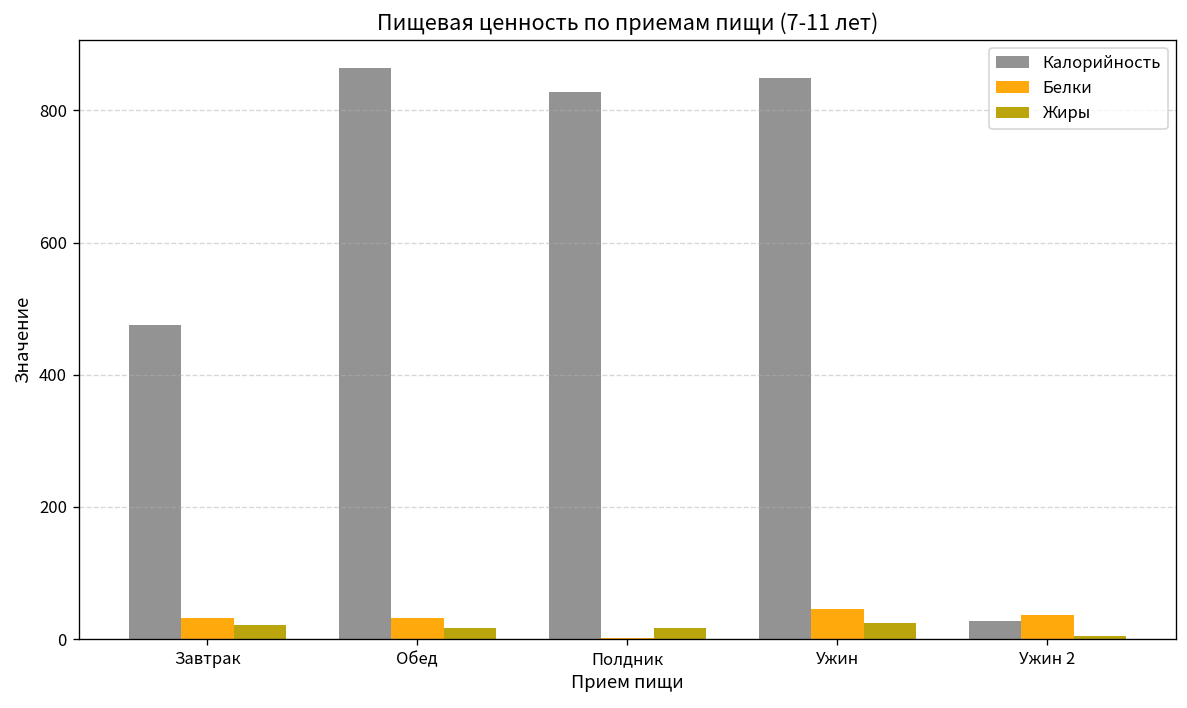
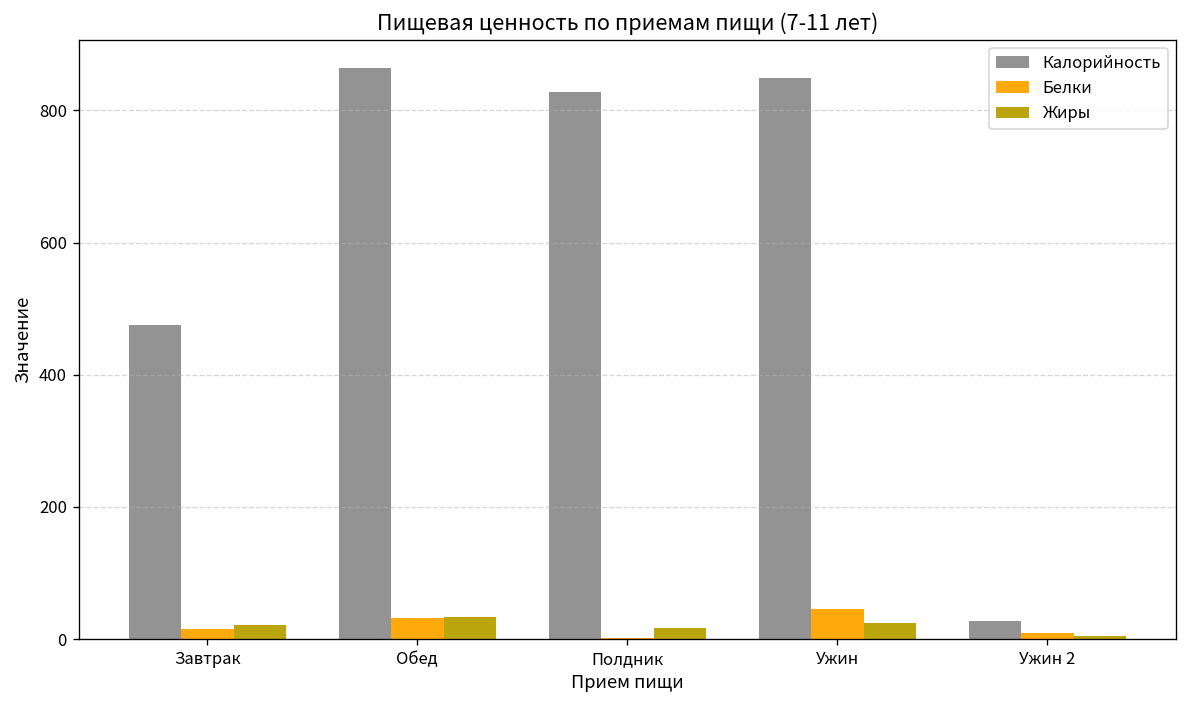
  {
    "Калорийность": {
      "Завтрак": 480,
      "Обед": 860,
      "Полдник": 830,
      "Ужин": 850,
      "Ужин 2": 30
    },
    "Белки": {
-     "Завтрак": 30,
+     "Завтрак": 20,
      "Обед": 30,
      "Ужин": 40,
-     "Ужин 2": 40
+     "Ужин 2": 10
    },
    "Жиры": {
      "Завтрак": 20,
-     "Обед": 20,
+     "Обед": 30,
      "Полдник": 20,
      "Ужин": 20,
      "Ужин 2": 10
    }
  }
